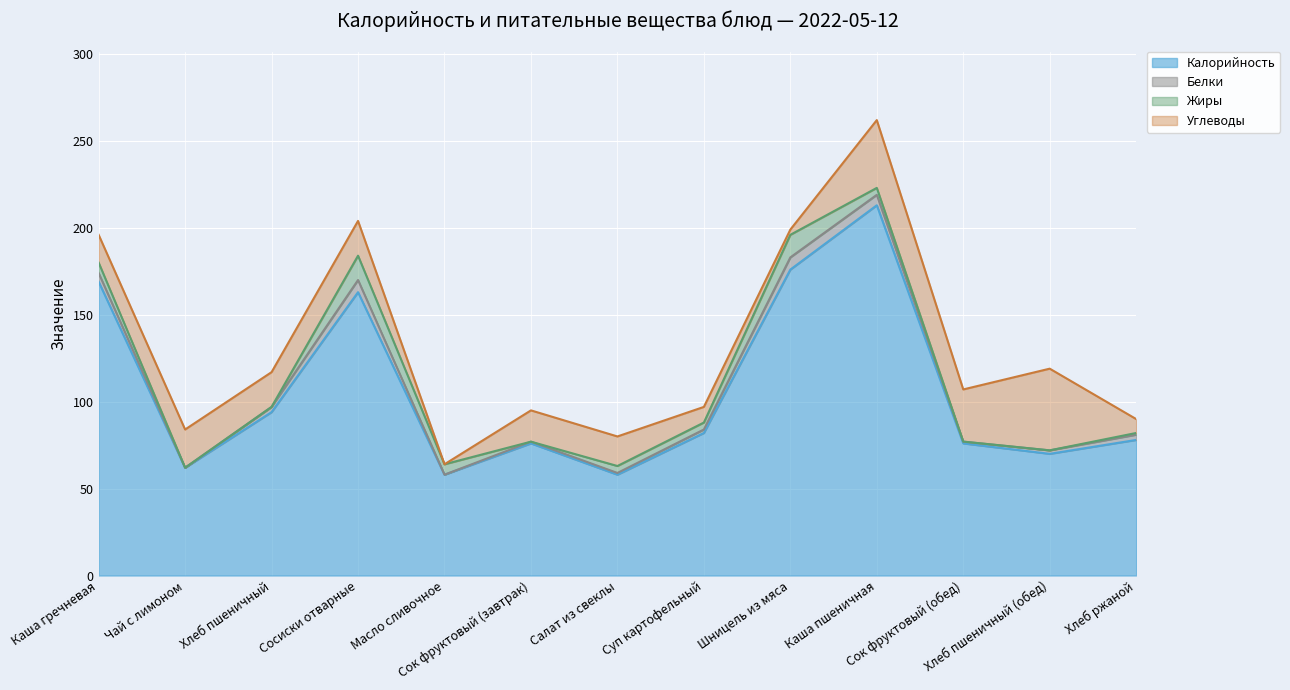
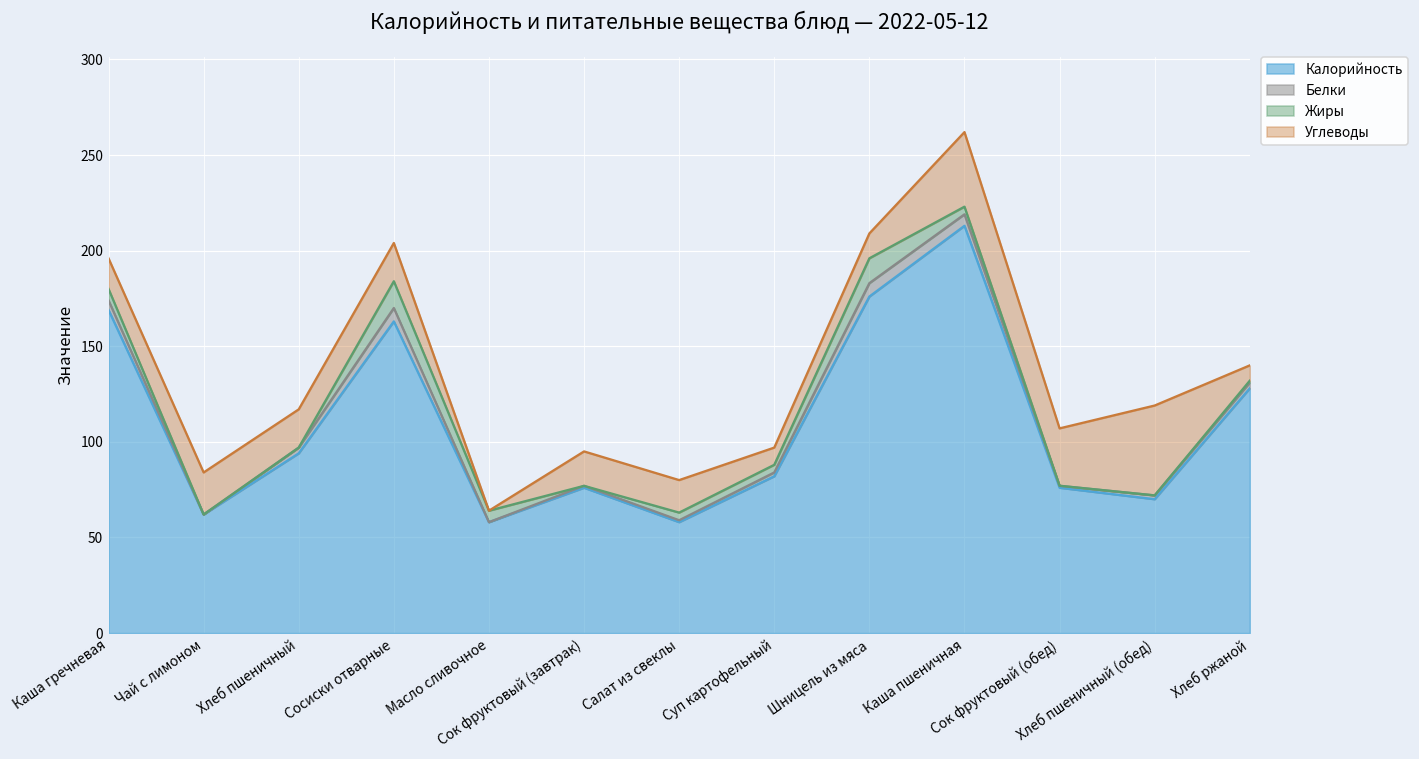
  {
    "Калорийность": {
      "Каша гречневая": 169,
      "Хлеб пшеничный": 94,
      "Сосиски отварные": 163,
      "Суп картофельный": 82,
      "Шницель из мяса": 176,
      "Каша пшеничная": 213,
      "Хлеб пшеничный (обед)": 70,
-     "Хлеб ржаной": 78
+     "Хлеб ржаной": 128
    },
    "Углеводы": {
      "Каша гречневая": 16,
      "Чай с лимоном": 22,
      "Хлеб пшеничный": 20,
      "Сосиски отварные": 20,
      "Сок фруктовый (завтрак)": 18,
      "Салат из свеклы": 17,
      "Суп картофельный": 9,
-     "Шницель из мяса": 3,
+     "Шницель из мяса": 13,
      "Каша пшеничная": 39,
      "Сок фруктовый (обед)": 30,
      "Хлеб пшеничный (обед)": 47,
      "Хлеб ржаной": 8
    }
  }
